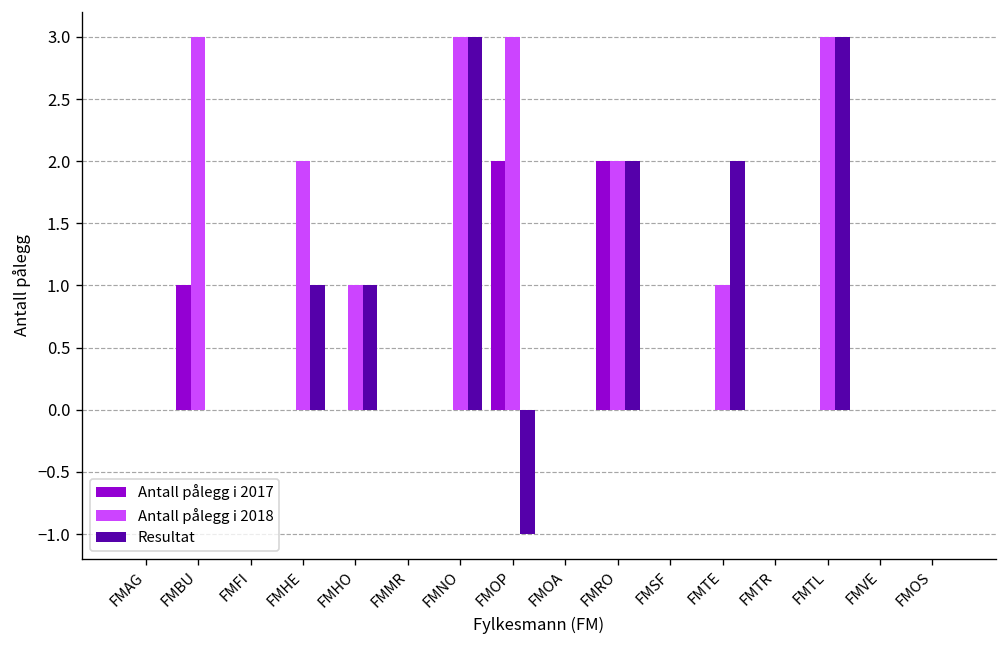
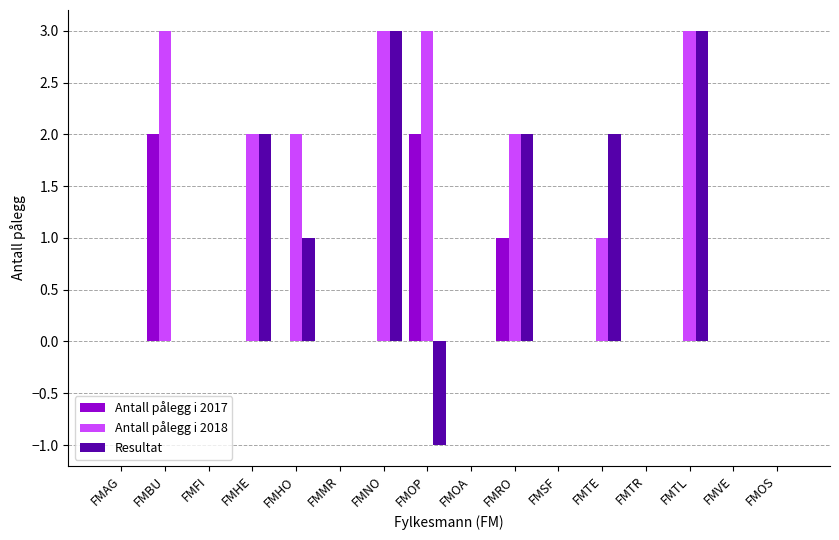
  {
    "Antall pålegg i 2017": {
      "FMAG": 0,
-     "FMBU": 1,
+     "FMBU": 2,
      "FMFI": 0,
      "FMHE": 0,
      "FMHO": 0,
      "FMMR": 0,
      "FMNO": 0,
      "FMOP": 2,
      "FMOA": 0,
-     "FMRO": 2,
+     "FMRO": 1,
      "FMSF": 0,
      "FMTE": 0,
      "FMTR": 0,
      "FMTL": 0,
      "FMVE": 0,
      "FMOS": 0
    },
    "Antall pålegg i 2018": {
      "FMAG": 0,
      "FMBU": 3,
      "FMFI": 0,
      "FMHE": 2,
-     "FMHO": 1,
+     "FMHO": 2,
      "FMMR": 0,
      "FMNO": 3,
      "FMOP": 3,
      "FMOA": 0,
      "FMRO": 2,
      "FMSF": 0,
      "FMTE": 1,
      "FMTR": 0,
      "FMTL": 3,
      "FMVE": 0,
      "FMOS": 0
    },
    "Resultat": {
      "FMAG": 0,
      "FMBU": 0,
      "FMFI": 0,
-     "FMHE": 1,
+     "FMHE": 2,
      "FMHO": 1,
      "FMMR": 0,
      "FMNO": 3,
      "FMOP": -1,
      "FMOA": 0,
      "FMRO": 2,
      "FMSF": 0,
      "FMTE": 2,
      "FMTR": 0,
      "FMTL": 3,
      "FMVE": 0,
      "FMOS": 0
    }
  }
